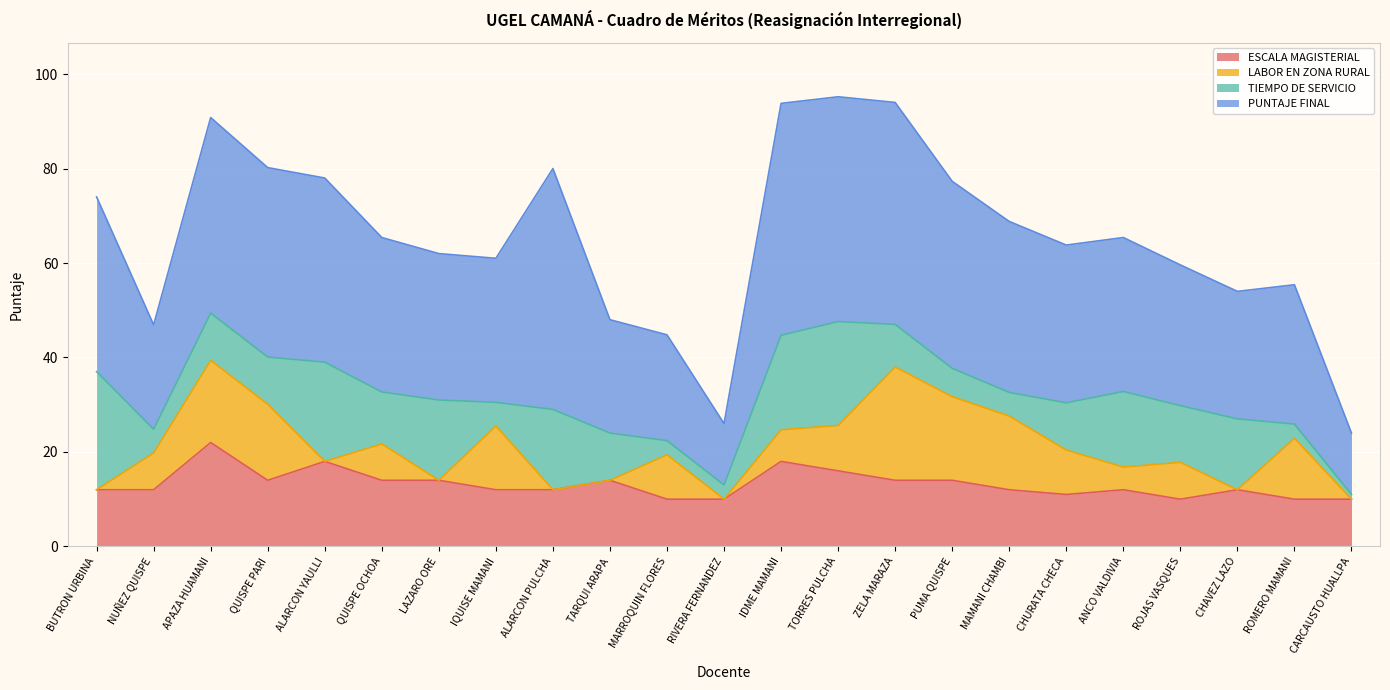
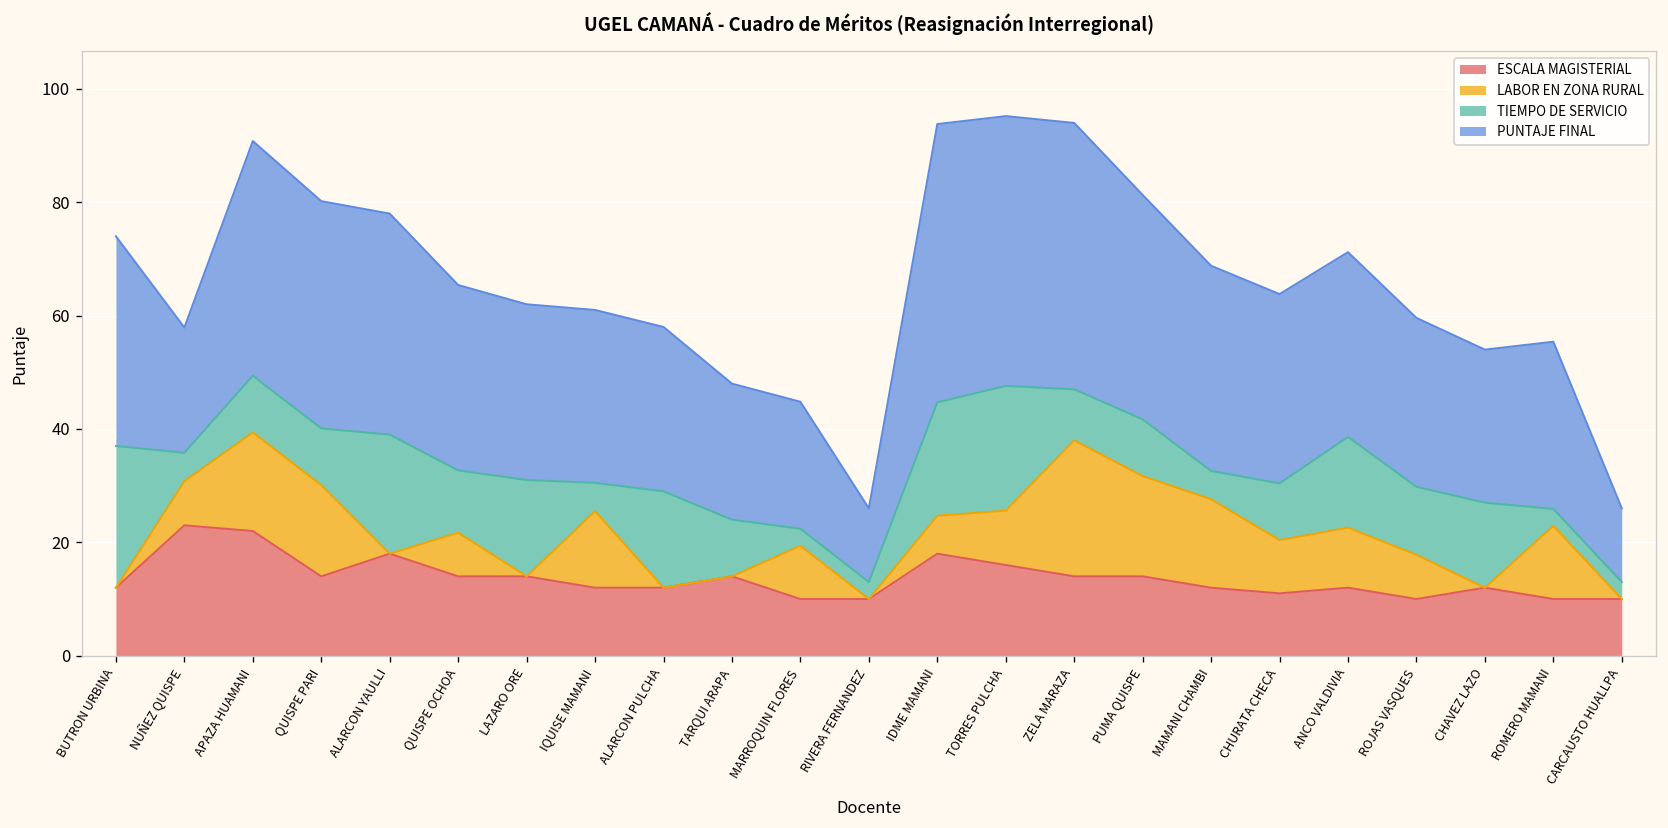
  {
    "ESCALA MAGISTERIAL": {
-     "NUÑEZ QUISPE": 12,
+     "NUÑEZ QUISPE": 23,
      "APAZA HUAMANI": 22,
      "QUISPE PARI": 14,
      "QUISPE OCHOA": 14,
      "IQUISE MAMANI": 12,
      "MARROQUIN FLORES": 10,
      "IDME MAMANI": 18,
      "TORRES PULCHA": 16,
      "ZELA MARAZA": 14,
      "PUMA QUISPE": 14,
      "MAMANI CHAMBI": 12,
      "CHURATA CHECA": 11,
      "ANCO VALDIVIA": 12,
      "ROJAS VASQUES": 10,
      "ROMERO MAMANI": 10
    },
    "LABOR EN ZONA RURAL": {
      "NUÑEZ QUISPE": 8,
      "APAZA HUAMANI": 17,
      "QUISPE PARI": 16,
      "QUISPE OCHOA": 8,
      "IQUISE MAMANI": 14,
      "MARROQUIN FLORES": 9,
      "IDME MAMANI": 7,
      "TORRES PULCHA": 10,
      "ZELA MARAZA": 24,
      "PUMA QUISPE": 18,
      "MAMANI CHAMBI": 16,
      "CHURATA CHECA": 9,
-     "ANCO VALDIVIA": 5,
+     "ANCO VALDIVIA": 11,
      "ROJAS VASQUES": 8,
      "ROMERO MAMANI": 13
    },
    "TIEMPO DE SERVICIO": {
      "BUTRON URBINA": 25,
      "NUÑEZ QUISPE": 5,
      "APAZA HUAMANI": 10,
      "QUISPE PARI": 10,
      "ALARCON YAULLI": 21,
      "QUISPE OCHOA": 11,
      "LAZARO ORE": 17,
      "IQUISE MAMANI": 5,
      "ALARCON PULCHA": 17,
      "TARQUI ARAPA": 10,
      "MARROQUIN FLORES": 3,
      "RIVERA FERNANDEZ": 3,
      "IDME MAMANI": 20,
      "TORRES PULCHA": 22,
      "ZELA MARAZA": 9,
-     "PUMA QUISPE": 6,
+     "PUMA QUISPE": 10,
      "MAMANI CHAMBI": 5,
      "CHURATA CHECA": 10,
      "ANCO VALDIVIA": 16,
      "ROJAS VASQUES": 12,
      "CHAVEZ LAZO": 15,
      "ROMERO MAMANI": 3,
-     "CARCAUSTO HUALLPA": 1
+     "CARCAUSTO HUALLPA": 3
    },
    "PUNTAJE FINAL": {
      "BUTRON URBINA": 37,
      "NUÑEZ QUISPE": 22,
      "APAZA HUAMANI": 41,
      "QUISPE PARI": 40,
      "ALARCON YAULLI": 39,
      "QUISPE OCHOA": 33,
      "LAZARO ORE": 31,
      "IQUISE MAMANI": 31,
-     "ALARCON PULCHA": 51,
+     "ALARCON PULCHA": 29,
      "TARQUI ARAPA": 24,
      "MARROQUIN FLORES": 22,
      "RIVERA FERNANDEZ": 13,
      "IDME MAMANI": 49,
      "TORRES PULCHA": 48,
      "ZELA MARAZA": 47,
      "PUMA QUISPE": 40,
      "MAMANI CHAMBI": 36,
      "CHURATA CHECA": 33,
      "ANCO VALDIVIA": 33,
      "ROJAS VASQUES": 30,
      "CHAVEZ LAZO": 27,
      "ROMERO MAMANI": 30,
      "CARCAUSTO HUALLPA": 13
    }
  }
